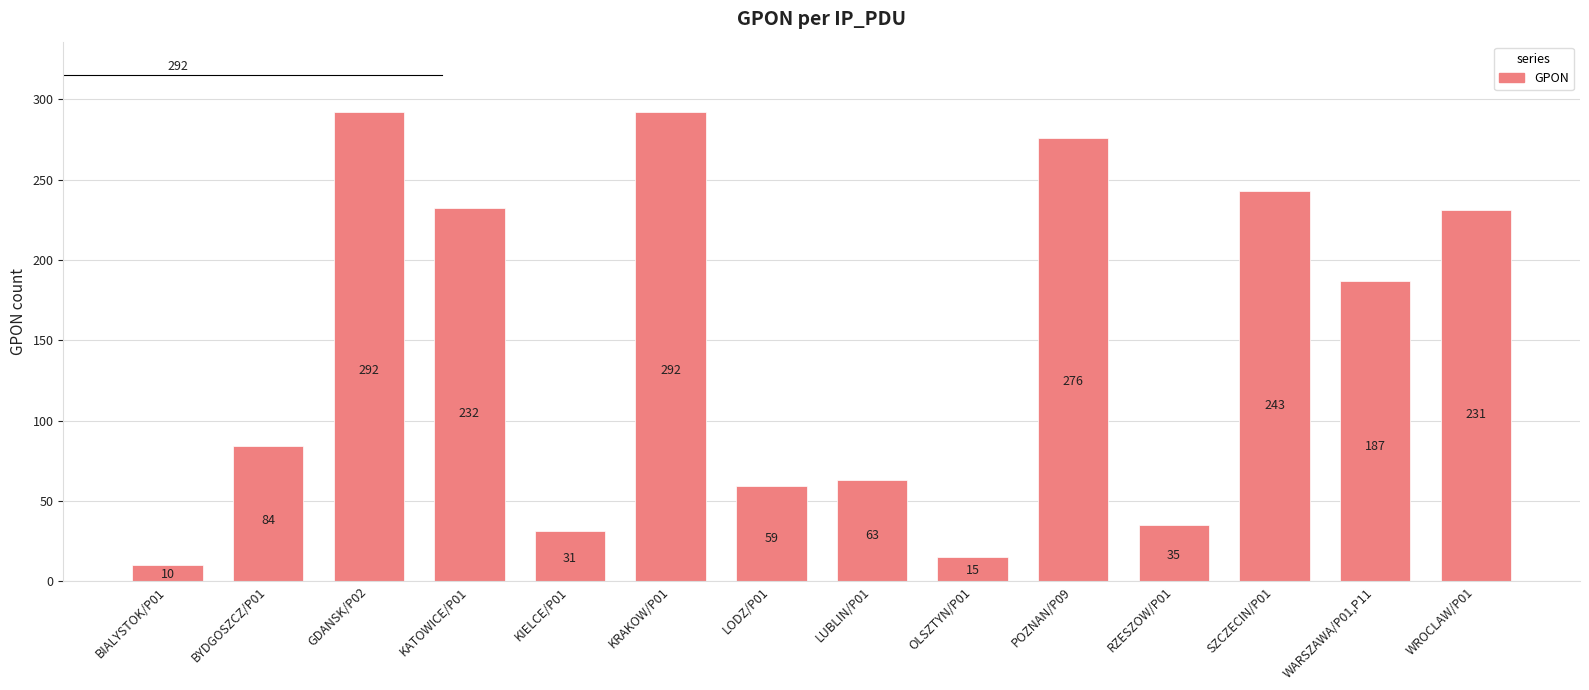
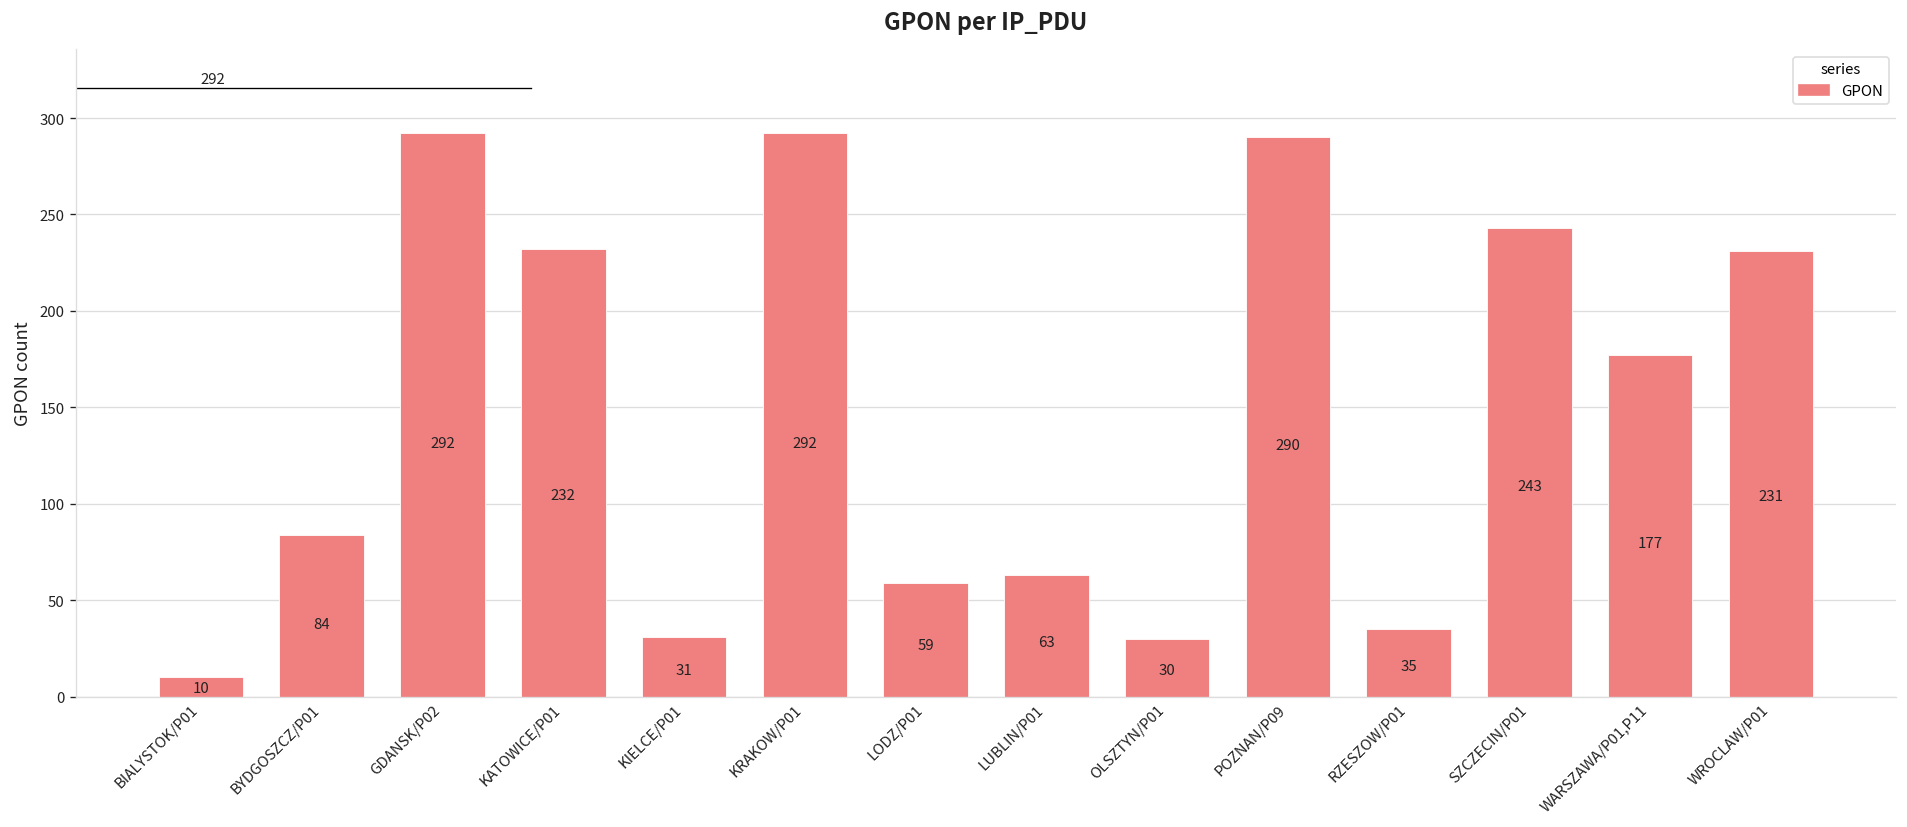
  {
    "BIALYSTOK/P01": 10,
    "BYDGOSZCZ/P01": 84,
    "GDANSK/P02": 292,
    "KATOWICE/P01": 232,
    "KIELCE/P01": 31,
    "KRAKOW/P01": 292,
    "LODZ/P01": 59,
    "LUBLIN/P01": 63,
-   "OLSZTYN/P01": 15,
-   "POZNAN/P09": 276,
+   "OLSZTYN/P01": 30,
+   "POZNAN/P09": 290,
    "RZESZOW/P01": 35,
    "SZCZECIN/P01": 243,
-   "WARSZAWA/P01,P11": 187,
+   "WARSZAWA/P01,P11": 177,
    "WROCLAW/P01": 231
  }
